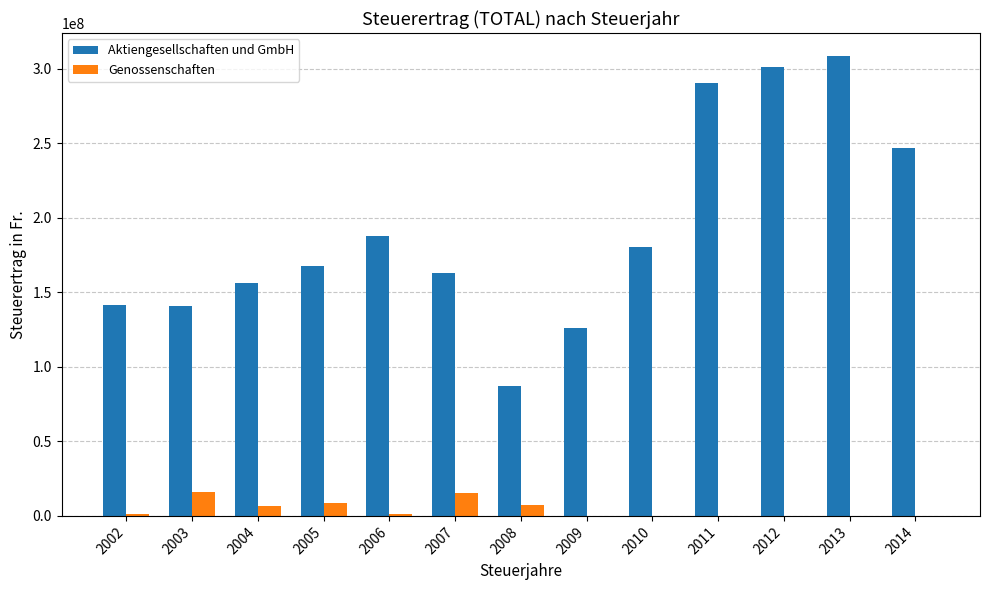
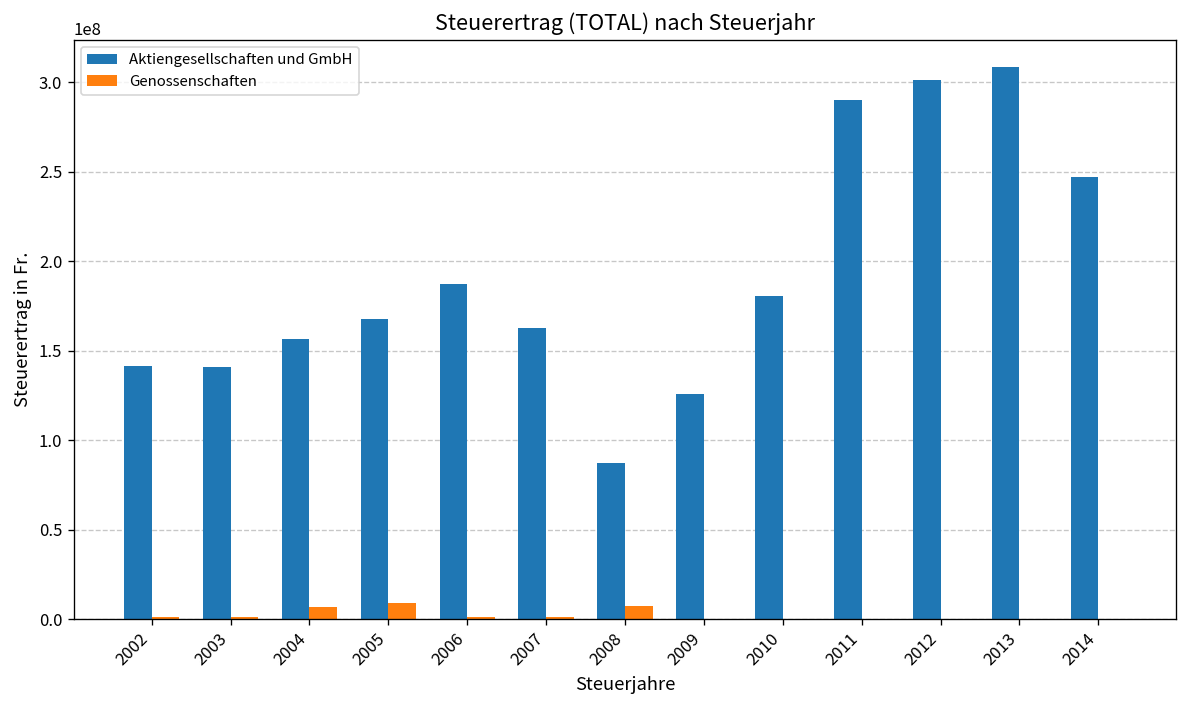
  {
    "Aktiengesellschaften und GmbH": {
      "2002": 142000000,
      "2003": 141000000,
      "2004": 156000000,
      "2005": 168000000,
      "2006": 188000000,
      "2007": 163000000,
      "2008": 87000000,
      "2009": 126000000,
      "2010": 181000000,
      "2011": 290000000,
      "2012": 301000000,
      "2013": 309000000,
      "2014": 247000000
    },
    "Genossenschaften": {
-     "2003": 16000000,
+     "2003": 1000000,
      "2004": 7000000,
      "2005": 9000000,
-     "2007": 15000000,
+     "2007": 1000000,
      "2008": 7000000,
      "2009": 0,
      "2010": 0,
      "2011": 0,
      "2012": 0,
      "2013": 0,
      "2014": 0
    }
  }
